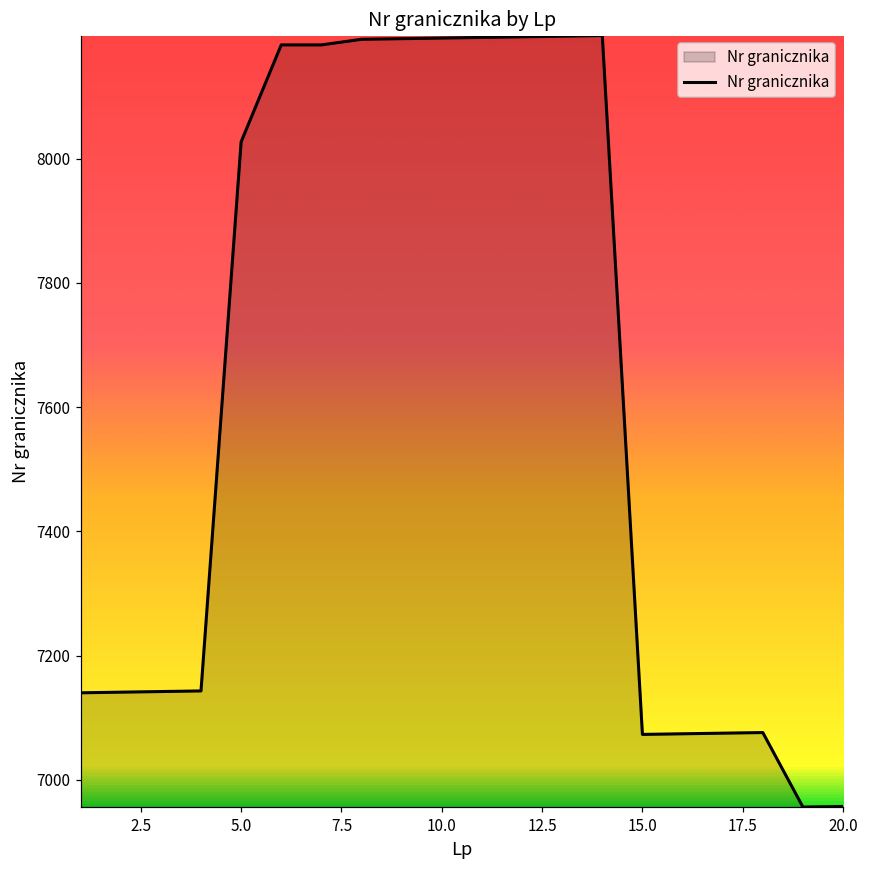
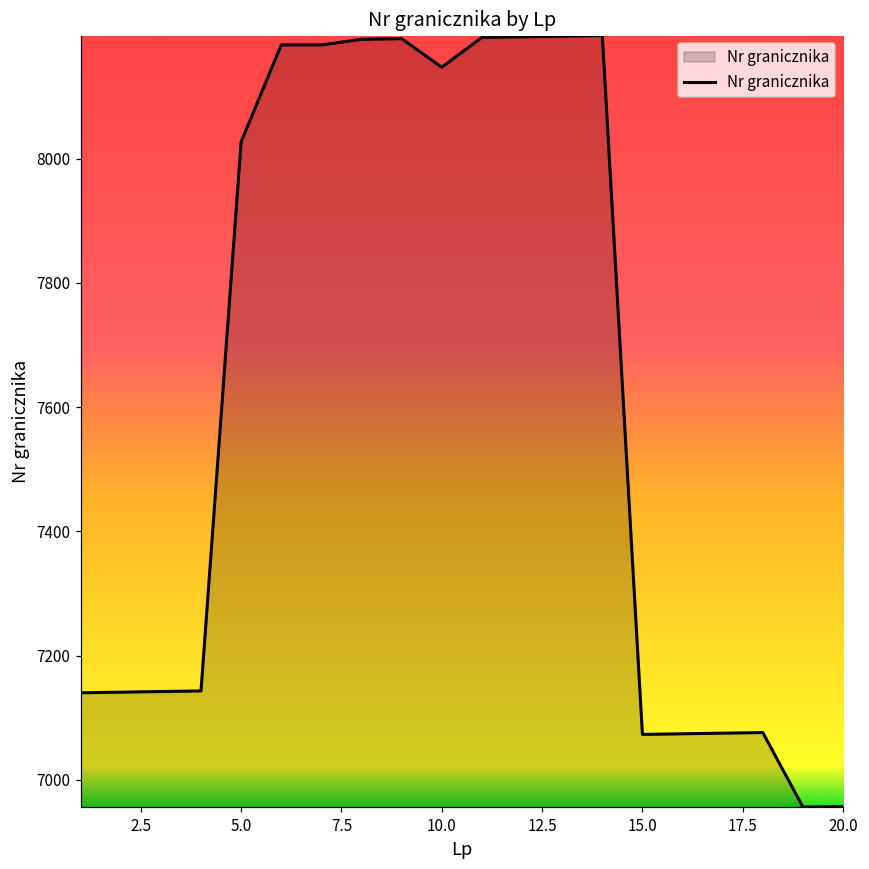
  {
    "5.0": 8030,
-   "10.0": 8190,
+   "10.0": 8150,
    "15.0": 7070,
    "20.0": 6960
  }
